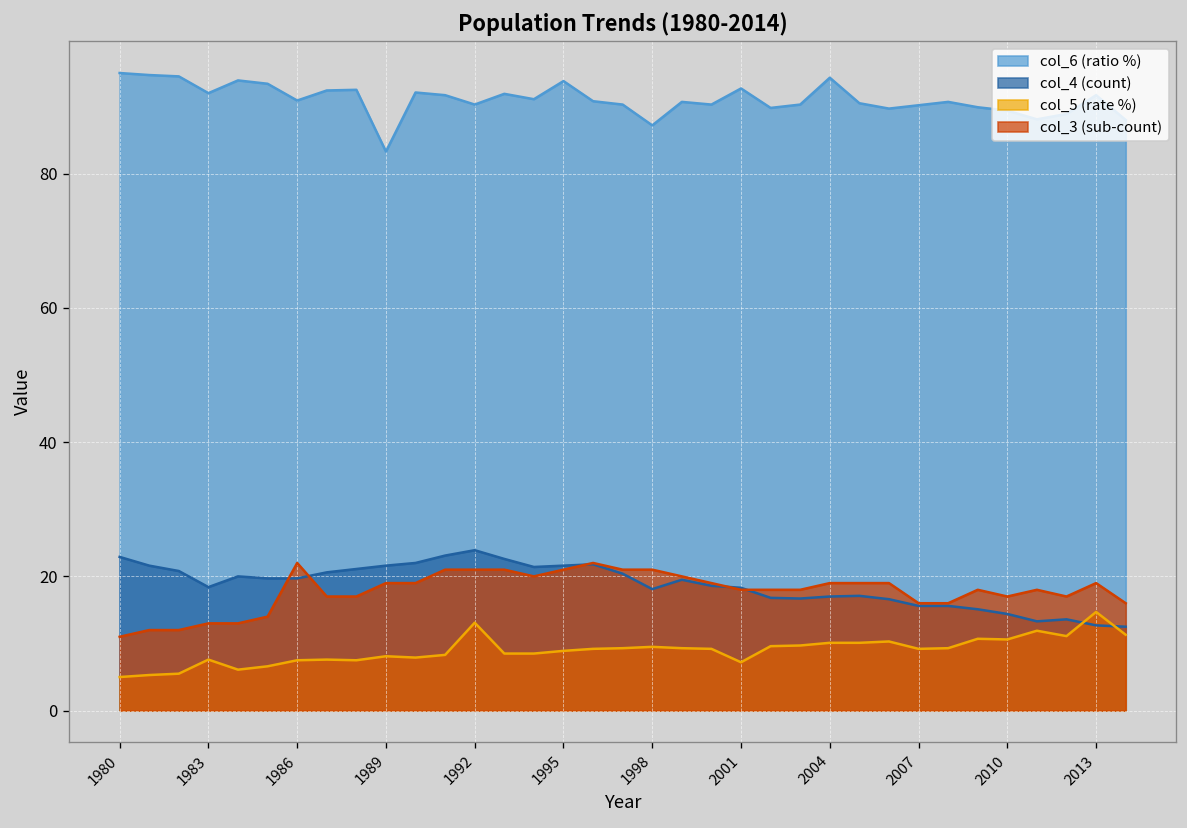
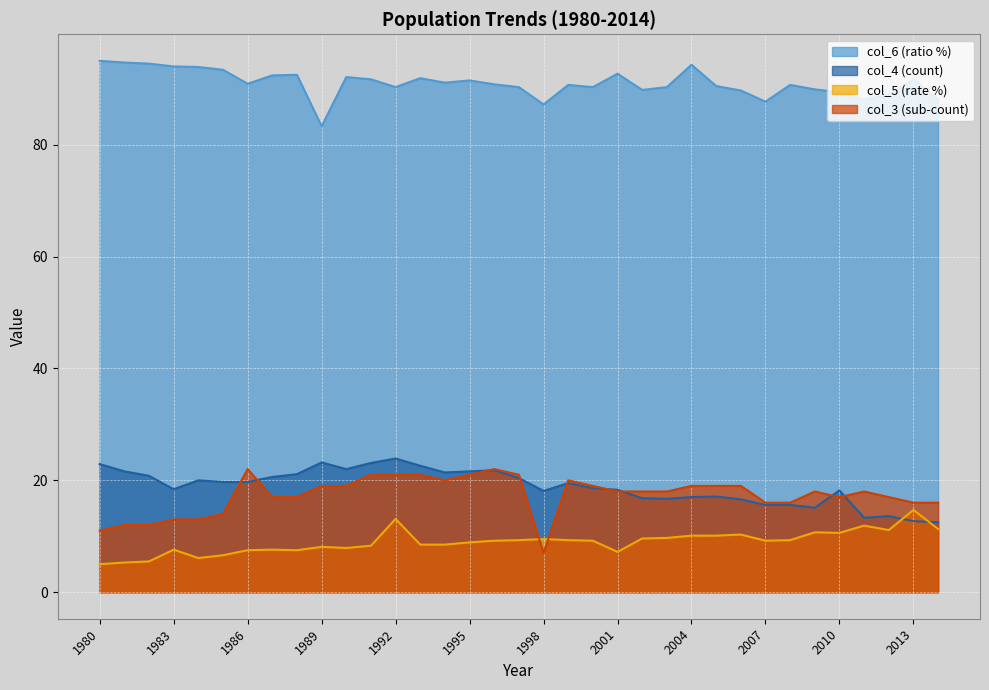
  {
    "col_6 (ratio %)": {
      "1980": 95,
-     "1983": 92,
+     "1983": 94,
      "1986": 91,
      "1989": 83,
      "1992": 90,
-     "1995": 94,
+     "1995": 92,
      "1998": 87,
      "2001": 93,
      "2004": 94,
-     "2007": 90
+     "2007": 88
    },
    "col_4 (count)": {
      "1980": 23,
      "1983": 18,
      "1986": 20,
-     "1989": 22,
+     "1989": 23,
      "1992": 24,
      "1995": 22,
      "1998": 18,
      "2004": 17,
-     "2010": 14,
+     "2010": 18,
      "2013": 13
    },
    "col_5 (rate %)": {
      "1980": 5,
      "1983": 8,
      "1986": 8,
      "1989": 8,
      "1992": 13,
      "1995": 9,
      "1998": 10,
      "2001": 7,
      "2004": 10,
      "2007": 9,
      "2010": 11,
      "2013": 15
    },
    "col_3 (sub-count)": {
      "1980": 11,
      "1983": 13,
      "1986": 22,
      "1989": 19,
      "1992": 21,
      "1995": 21,
-     "1998": 21,
+     "1998": 7,
      "2004": 19,
      "2010": 17,
-     "2013": 19
+     "2013": 16
    }
  }
